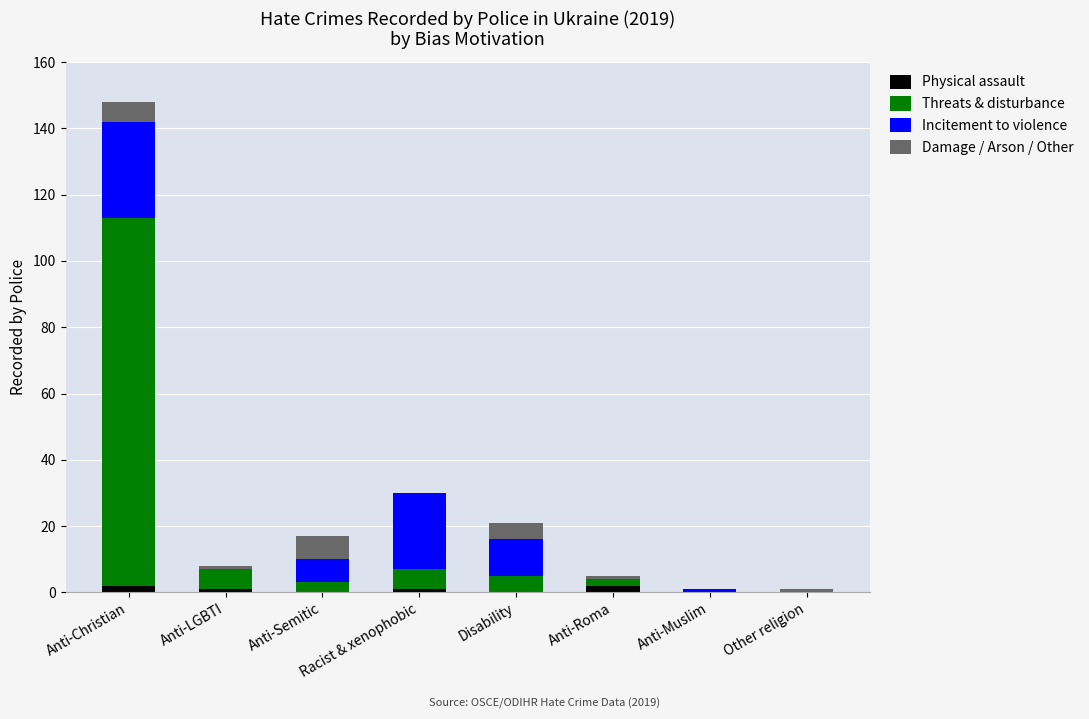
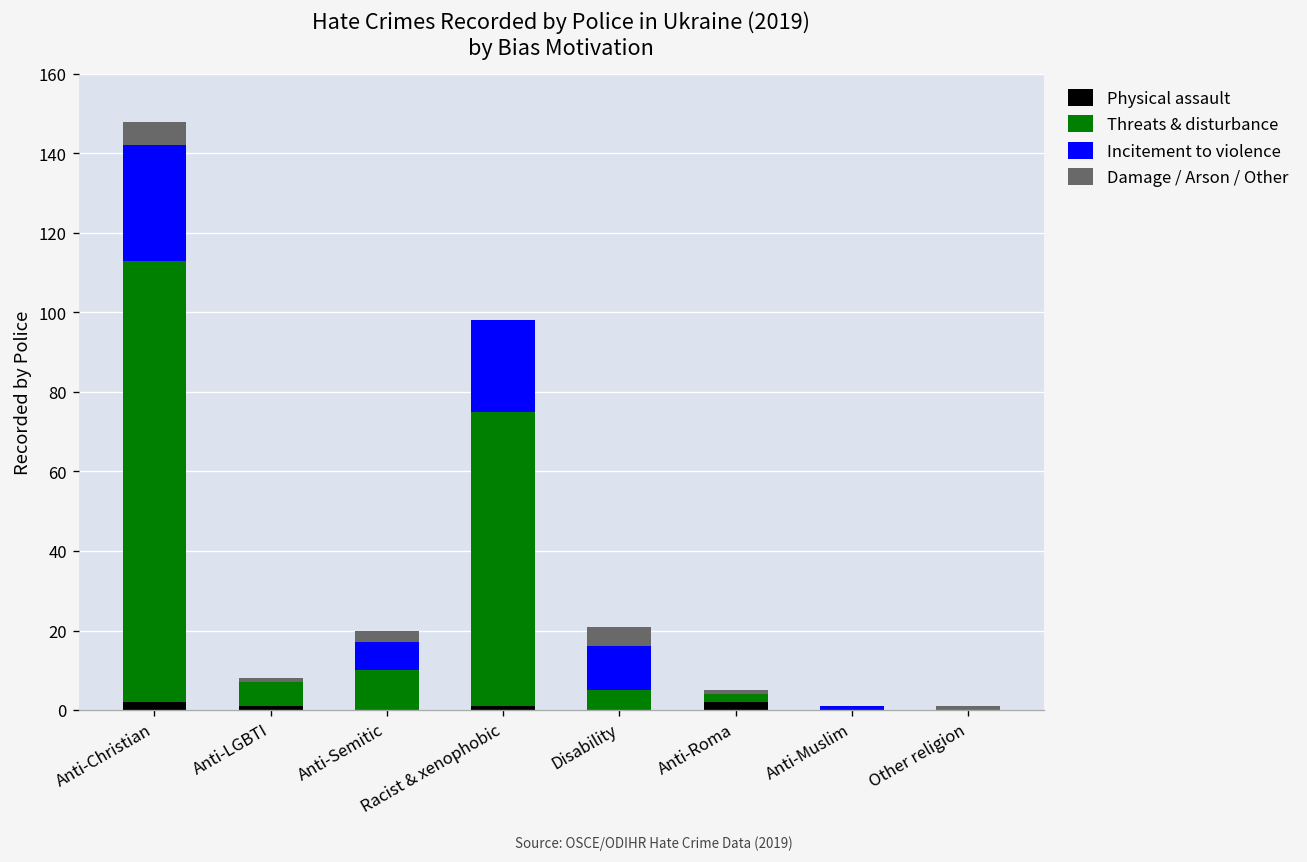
  {
    "Physical assault": {
      "Anti-Christian": 2,
      "Anti-LGBTI": 1,
      "Anti-Semitic": 0,
      "Racist & xenophobic": 1,
      "Disability": 0,
      "Anti-Roma": 2,
      "Anti-Muslim": 0,
      "Other religion": 0
    },
    "Threats & disturbance": {
      "Anti-Christian": 111,
      "Anti-LGBTI": 6,
-     "Anti-Semitic": 3,
-     "Racist & xenophobic": 6,
+     "Anti-Semitic": 10,
+     "Racist & xenophobic": 74,
      "Disability": 5,
      "Anti-Roma": 2,
      "Anti-Muslim": 0,
      "Other religion": 0
    },
    "Incitement to violence": {
      "Anti-Christian": 29,
      "Anti-LGBTI": 0,
      "Anti-Semitic": 7,
      "Racist & xenophobic": 23,
      "Disability": 11,
      "Anti-Roma": 0,
      "Anti-Muslim": 1,
      "Other religion": 0
    },
    "Damage / Arson / Other": {
      "Anti-Christian": 6,
      "Anti-LGBTI": 1,
-     "Anti-Semitic": 7,
+     "Anti-Semitic": 3,
      "Racist & xenophobic": 0,
      "Disability": 5,
      "Anti-Roma": 1,
      "Anti-Muslim": 0,
      "Other religion": 1
    }
  }
